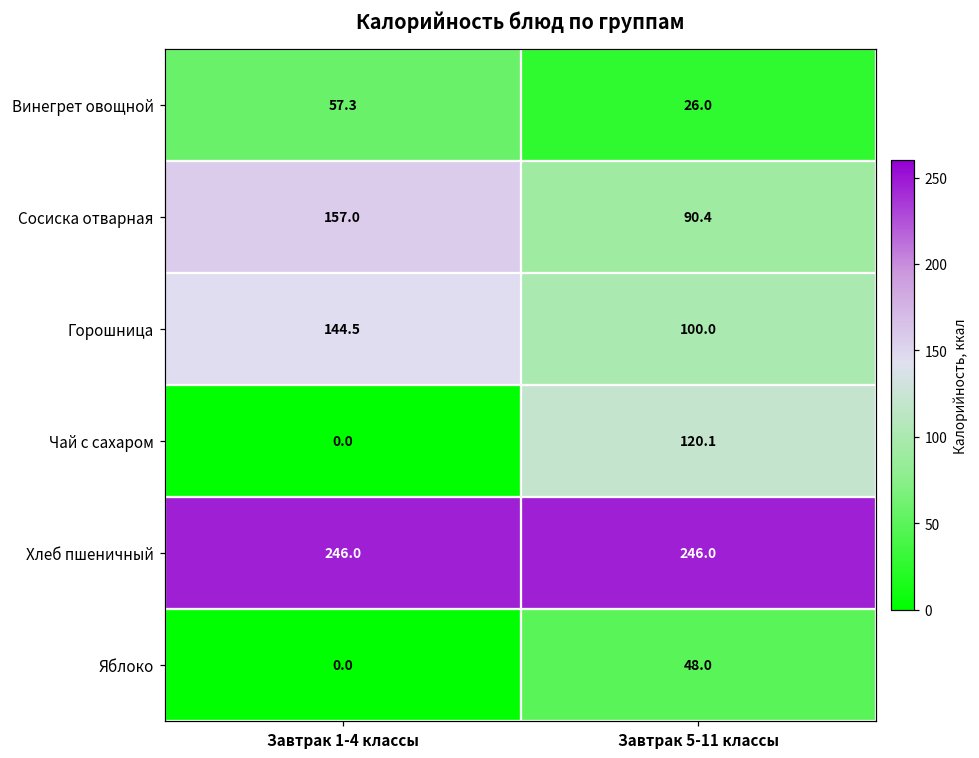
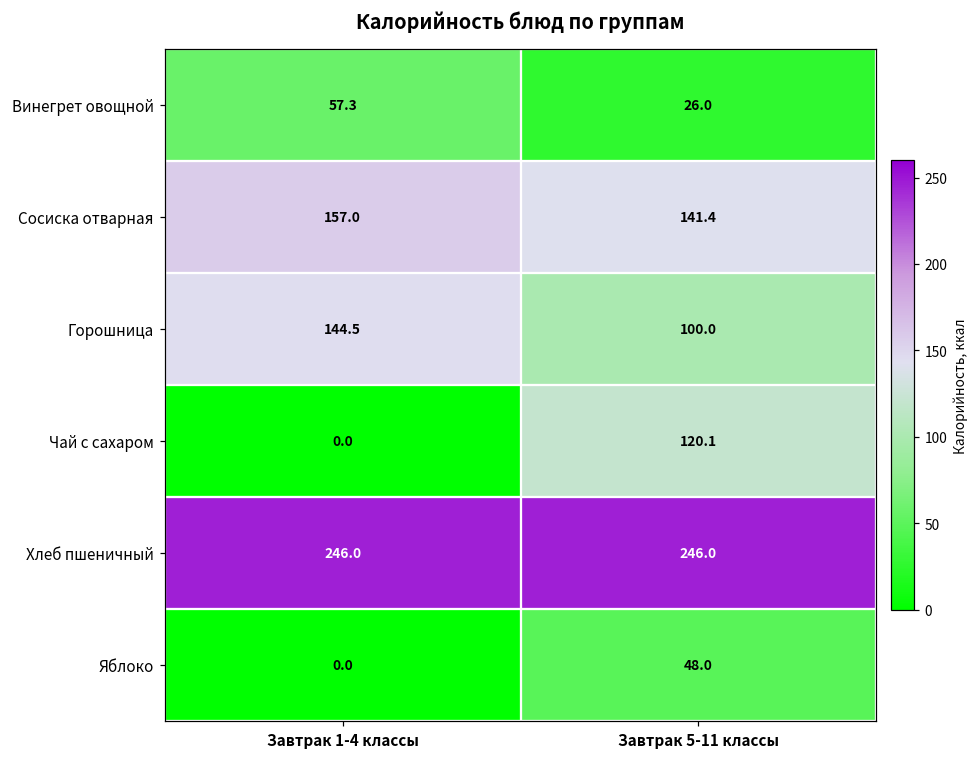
  {
    "Винегрет овощной": {
      "Завтрак 1-4 классы": 57.3,
      "Завтрак 5-11 классы": 26.0
    },
    "Сосиска отварная": {
      "Завтрак 1-4 классы": 157.0,
-     "Завтрак 5-11 классы": 90.4
+     "Завтрак 5-11 классы": 141.4
    },
    "Горошница": {
      "Завтрак 1-4 классы": 144.5,
      "Завтрак 5-11 классы": 100.0
    },
    "Чай с сахаром": {
      "Завтрак 1-4 классы": 0.0,
      "Завтрак 5-11 классы": 120.1
    },
    "Хлеб пшеничный": {
      "Завтрак 1-4 классы": 246.0,
      "Завтрак 5-11 классы": 246.0
    },
    "Яблоко": {
      "Завтрак 1-4 классы": 0.0,
      "Завтрак 5-11 классы": 48.0
    }
  }
